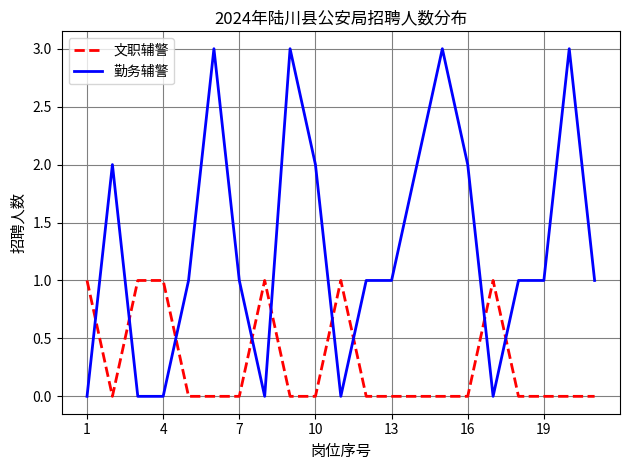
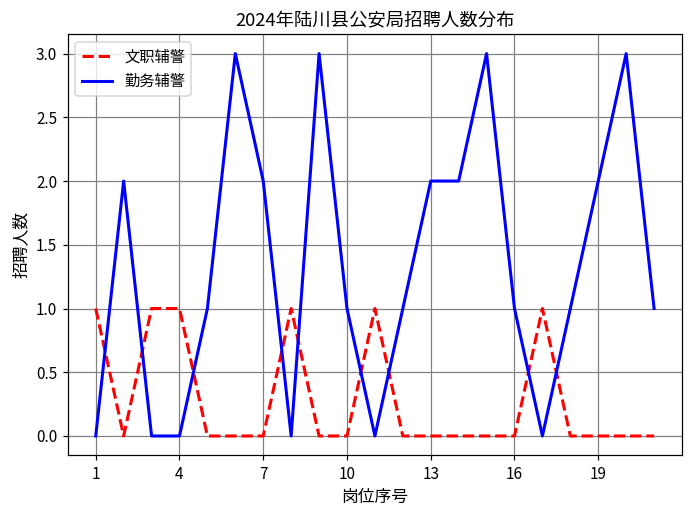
  {
    "文职辅警": {
      "1": 1,
      "4": 1,
      "7": 0,
      "10": 0,
      "13": 0,
      "16": 0,
      "19": 0
    },
    "勤务辅警": {
      "1": 0,
      "4": 0,
-     "7": 1,
-     "10": 2,
-     "13": 1,
-     "16": 2,
-     "19": 1
+     "7": 2,
+     "10": 1,
+     "13": 2,
+     "16": 1,
+     "19": 2
    }
  }
